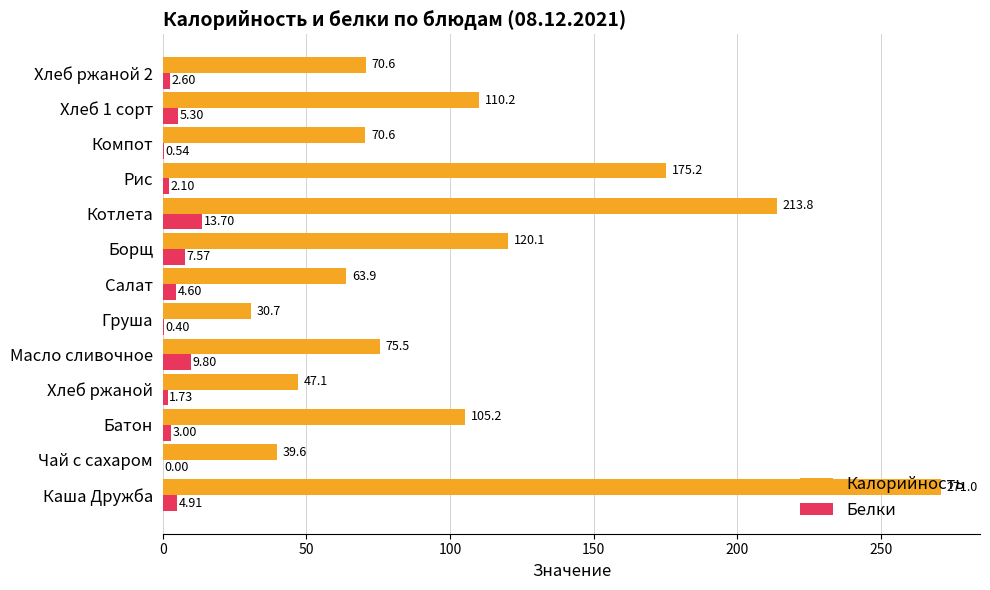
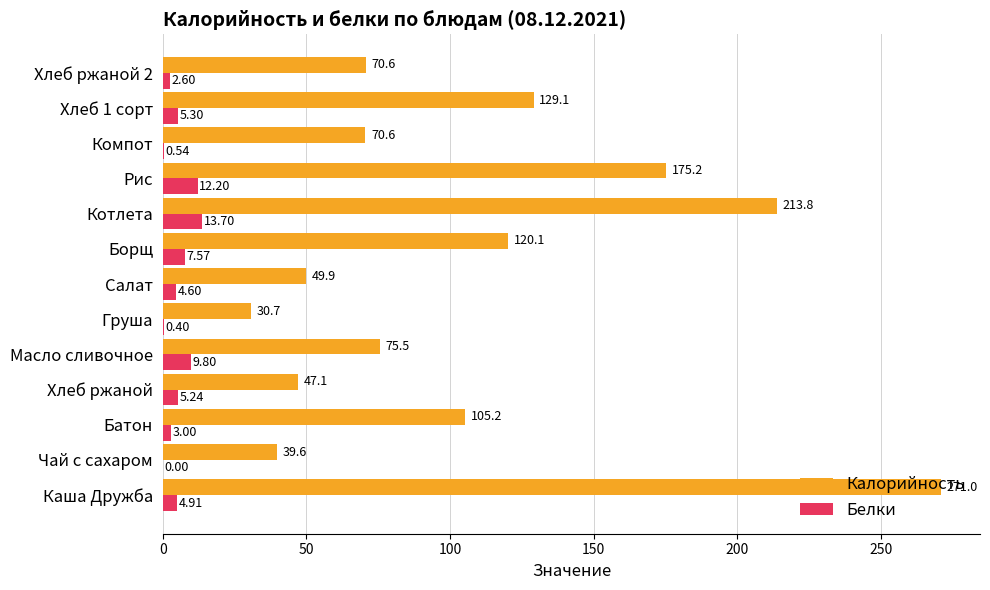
  {
    "Калорийность": {
      "Хлеб ржаной 2": 70.6,
-     "Хлеб 1 сорт": 110.2,
+     "Хлеб 1 сорт": 129.1,
      "Компот": 70.6,
      "Рис": 175.2,
      "Котлета": 213.8,
      "Борщ": 120.1,
-     "Салат": 63.9,
+     "Салат": 49.9,
      "Груша": 30.7,
      "Масло сливочное": 75.5,
      "Хлеб ржаной": 47.1,
      "Батон": 105.2,
      "Чай с сахаром": 39.6,
      "Каша Дружба": 271.0
    },
    "Белки": {
      "Хлеб ржаной 2": 2.60,
      "Хлеб 1 сорт": 5.30,
      "Компот": 0.54,
-     "Рис": 2.10,
+     "Рис": 12.20,
      "Котлета": 13.70,
      "Борщ": 7.57,
      "Салат": 4.60,
      "Груша": 0.40,
      "Масло сливочное": 9.80,
-     "Хлеб ржаной": 1.73,
+     "Хлеб ржаной": 5.24,
      "Батон": 3.00,
      "Чай с сахаром": 0.00,
      "Каша Дружба": 4.91
    }
  }
